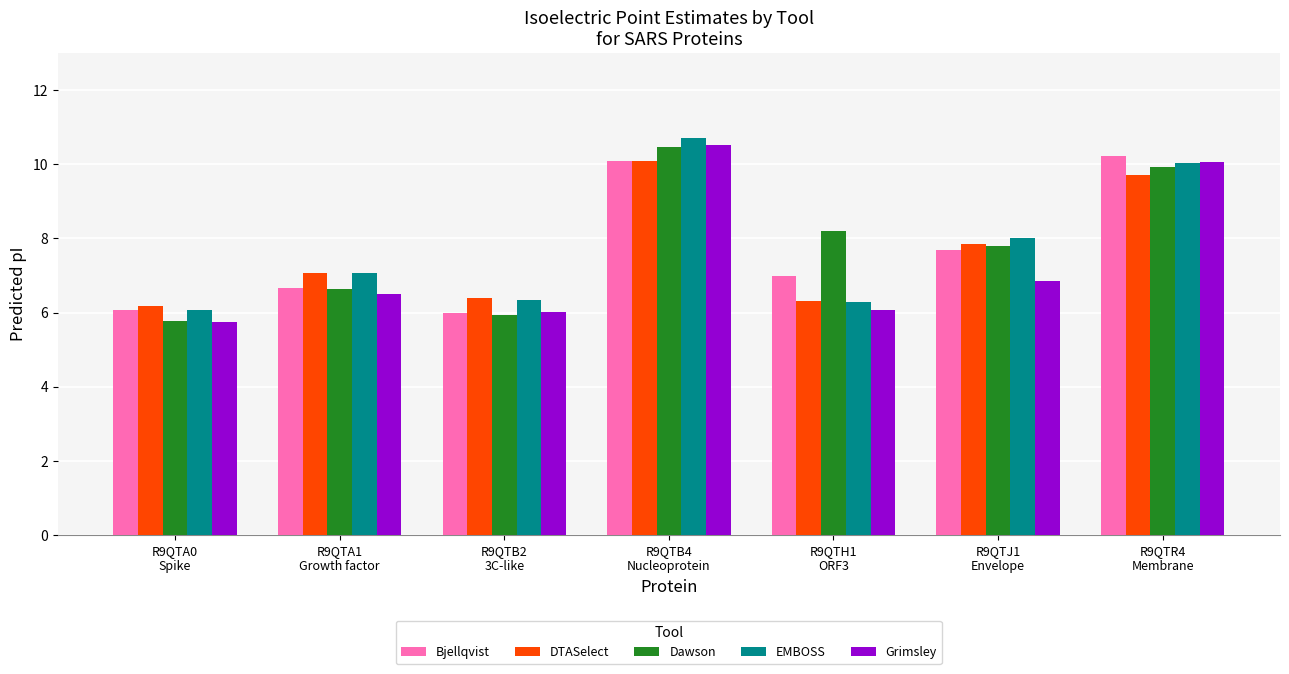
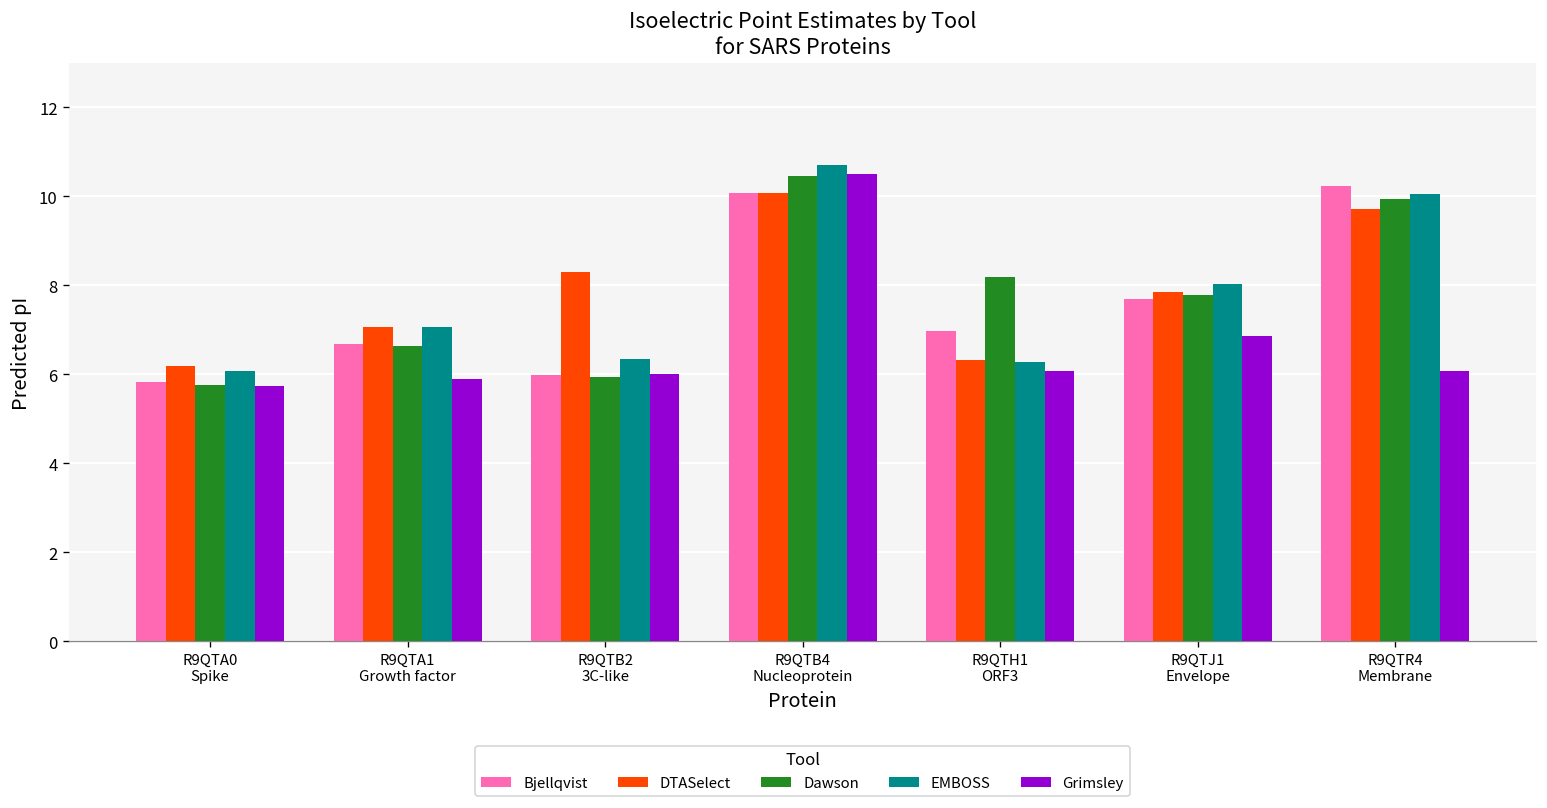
  {
    "Bjellqvist": {
-     "R9QTA0 Spike": 6.1,
+     "R9QTA0 Spike": 5.8,
      "R9QTA1 Growth factor": 6.7,
      "R9QTB2 3C-like": 6.0,
      "R9QTB4 Nucleoprotein": 10.1,
      "R9QTH1 ORF3": 7.0,
      "R9QTJ1 Envelope": 7.7,
      "R9QTR4 Membrane": 10.2
    },
    "DTASelect": {
      "R9QTA0 Spike": 6.2,
      "R9QTA1 Growth factor": 7.1,
-     "R9QTB2 3C-like": 6.4,
+     "R9QTB2 3C-like": 8.3,
      "R9QTB4 Nucleoprotein": 10.1,
      "R9QTH1 ORF3": 6.3,
      "R9QTJ1 Envelope": 7.8,
      "R9QTR4 Membrane": 9.7
    },
    "Dawson": {
      "R9QTA0 Spike": 5.8,
      "R9QTA1 Growth factor": 6.6,
      "R9QTB2 3C-like": 5.9,
      "R9QTB4 Nucleoprotein": 10.5,
      "R9QTH1 ORF3": 8.2,
      "R9QTJ1 Envelope": 7.8,
      "R9QTR4 Membrane": 9.9
    },
    "EMBOSS": {
      "R9QTA0 Spike": 6.1,
      "R9QTA1 Growth factor": 7.1,
      "R9QTB2 3C-like": 6.3,
      "R9QTB4 Nucleoprotein": 10.7,
      "R9QTH1 ORF3": 6.3,
      "R9QTJ1 Envelope": 8.0,
      "R9QTR4 Membrane": 10.0
    },
    "Grimsley": {
      "R9QTA0 Spike": 5.7,
-     "R9QTA1 Growth factor": 6.5,
+     "R9QTA1 Growth factor": 5.9,
      "R9QTB2 3C-like": 6.0,
      "R9QTB4 Nucleoprotein": 10.5,
      "R9QTH1 ORF3": 6.1,
      "R9QTJ1 Envelope": 6.9,
-     "R9QTR4 Membrane": 10.1
+     "R9QTR4 Membrane": 6.1
    }
  }
